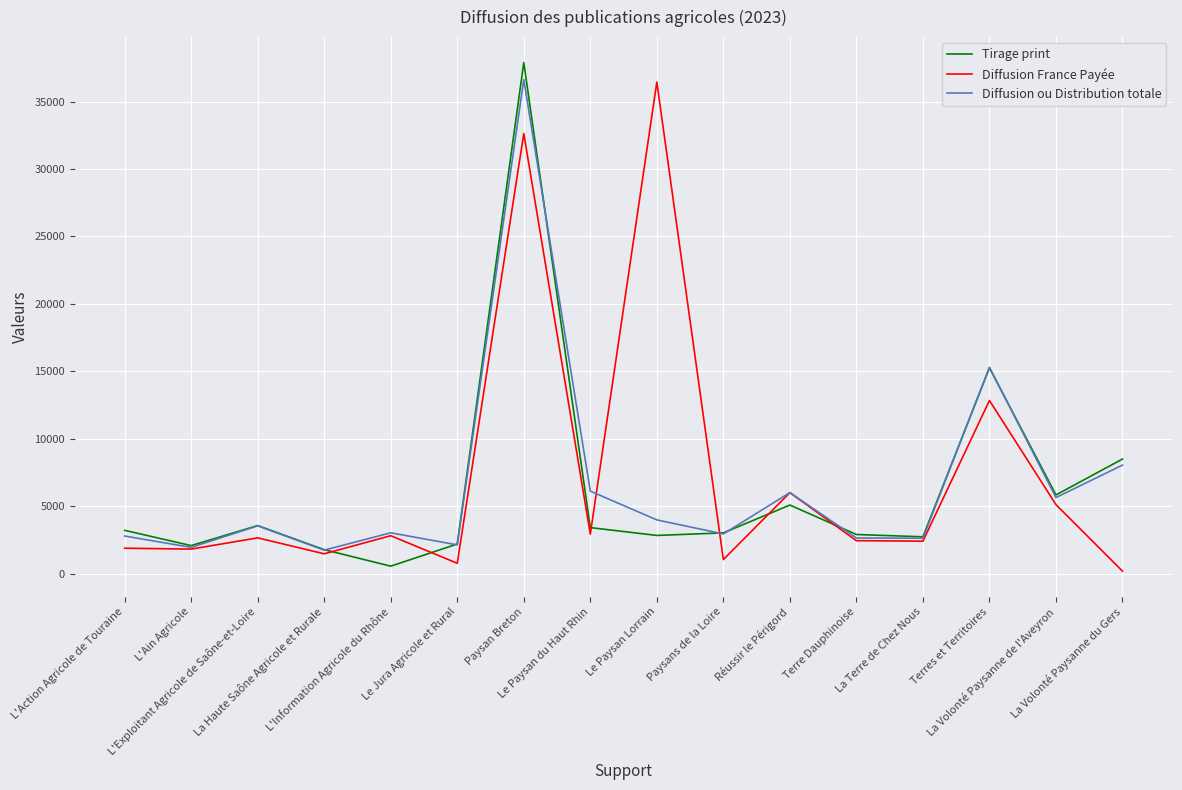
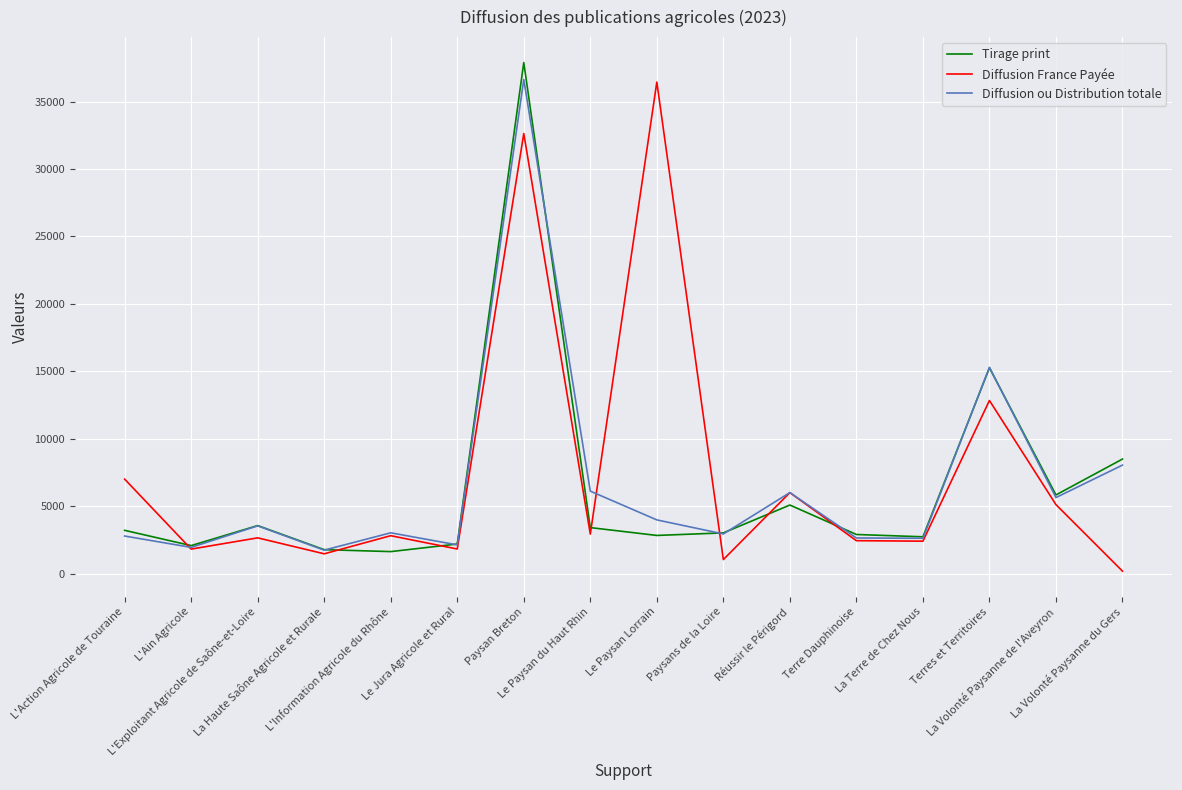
  {
    "Tirage print": {
      "L'Action Agricole de Touraine": 3200,
-     "L'Information Agricole du Rhône": 600,
+     "L'Information Agricole du Rhône": 1600,
      "Paysan Breton": 37900,
      "Le Paysan du Haut Rhin": 3400,
      "Le Paysan Lorrain": 2800,
      "Réussir le Périgord": 5100,
      "Terre Dauphinoise": 2900,
      "La Volonté Paysanne de l'Aveyron": 5800,
      "La Volonté Paysanne du Gers": 8500
    },
    "Diffusion France Payée": {
-     "L'Action Agricole de Touraine": 1900,
+     "L'Action Agricole de Touraine": 7000,
      "L'Exploitant Agricole de Saône-et-Loire": 2700,
      "La Haute Saône Agricole et Rurale": 1500,
      "L'Information Agricole du Rhône": 2800,
-     "Le Jura Agricole et Rural": 800,
+     "Le Jura Agricole et Rural": 1800,
      "Paysan Breton": 32600,
      "Le Paysan du Haut Rhin": 2900,
      "Le Paysan Lorrain": 36400,
      "Paysans de la Loire": 1000,
      "Terre Dauphinoise": 2500,
      "La Terre de Chez Nous": 2400,
      "Terres et Territoires": 12800,
      "La Volonté Paysanne de l'Aveyron": 5100,
      "La Volonté Paysanne du Gers": 200
    },
    "Diffusion ou Distribution totale": {
      "L'Action Agricole de Touraine": 2800,
      "L'Information Agricole du Rhône": 3000,
      "Paysan Breton": 36600,
      "Le Paysan du Haut Rhin": 6100,
      "Le Paysan Lorrain": 4000,
      "Terre Dauphinoise": 2600,
      "La Volonté Paysanne de l'Aveyron": 5600,
      "La Volonté Paysanne du Gers": 8100
    }
  }
